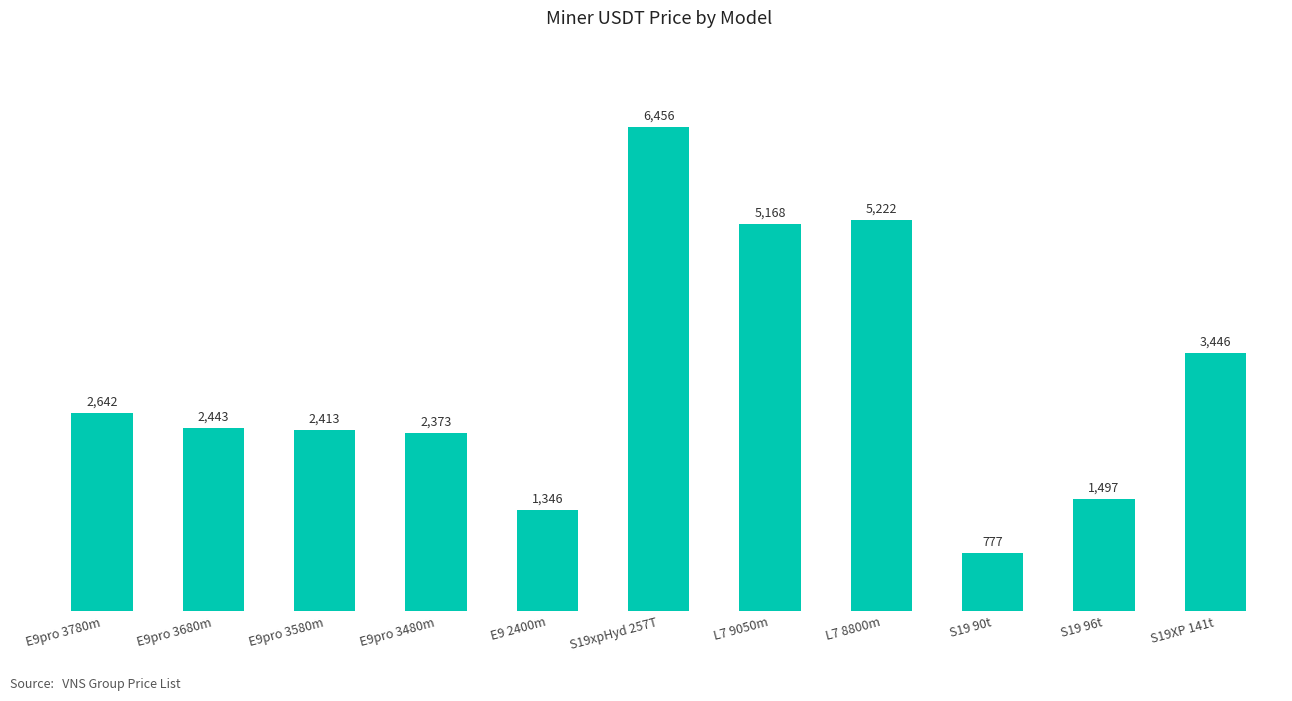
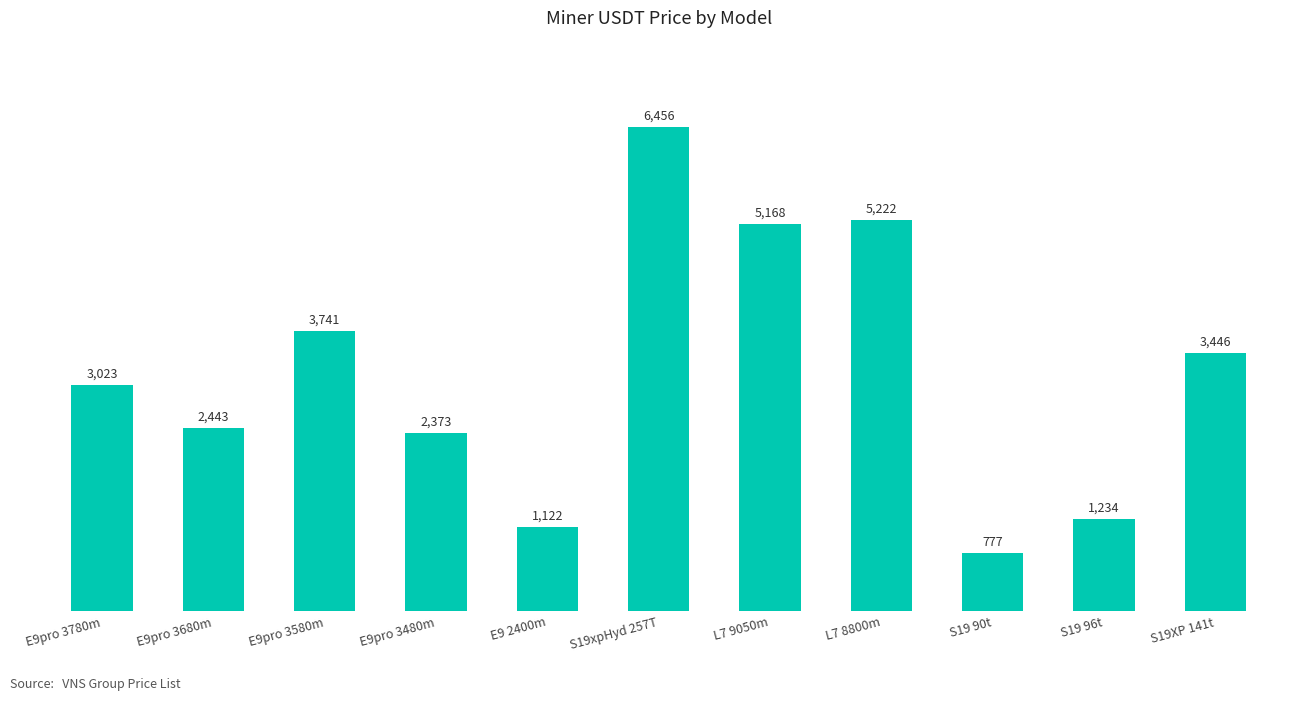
  {
-   "E9pro 3780m": "2,642",
+   "E9pro 3780m": "3,023",
    "E9pro 3680m": "2,443",
-   "E9pro 3580m": "2,413",
+   "E9pro 3580m": "3,741",
    "E9pro 3480m": "2,373",
-   "E9 2400m": "1,346",
+   "E9 2400m": "1,122",
    "S19xpHyd 257T": "6,456",
    "L7 9050m": "5,168",
    "L7 8800m": "5,222",
    "S19 90t": "777",
-   "S19 96t": "1,497",
+   "S19 96t": "1,234",
    "S19XP 141t": "3,446"
  }
